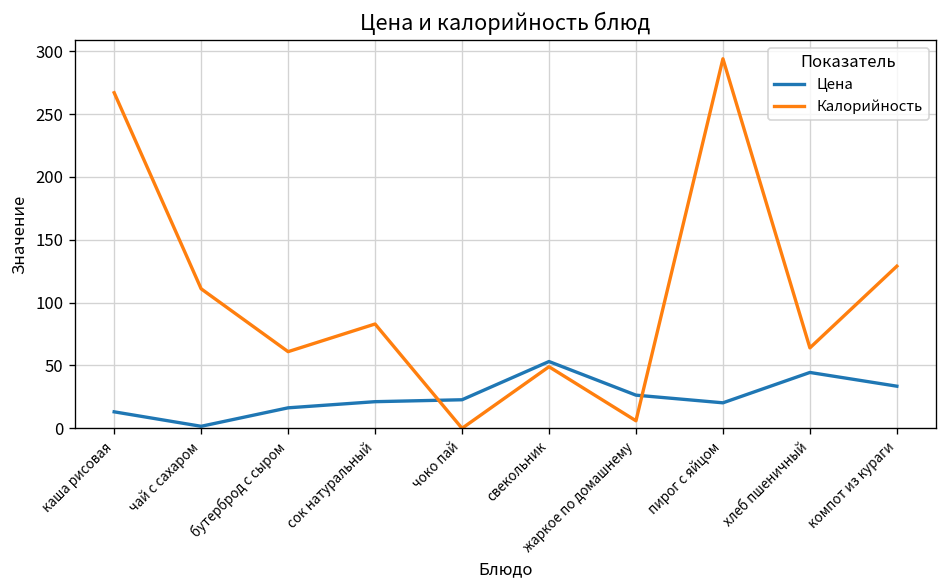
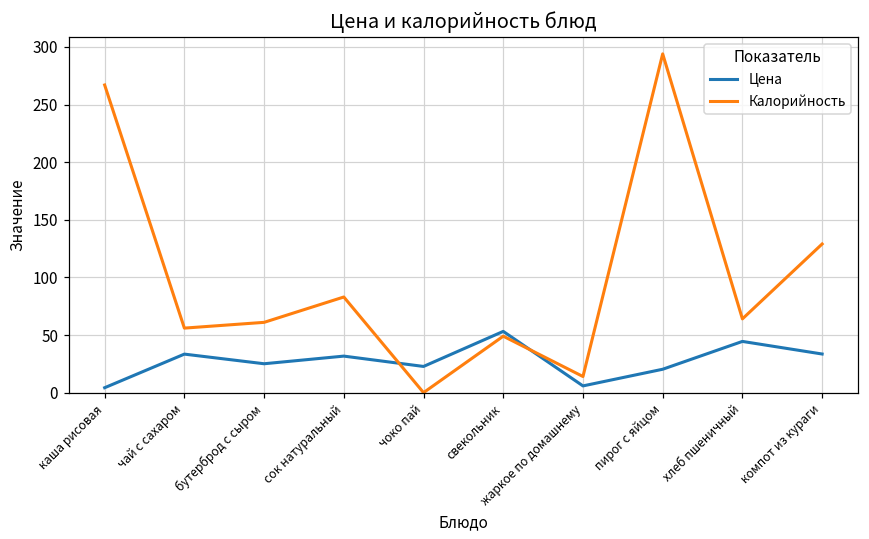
  {
    "Цена": {
-     "каша рисовая": 13,
-     "чай с сахаром": 2,
-     "бутерброд с сыром": 16,
-     "сок натуральный": 21,
+     "каша рисовая": 4,
+     "чай с сахаром": 33,
+     "бутерброд с сыром": 25,
+     "сок натуральный": 32,
      "чоко пай": 23,
      "свекольник": 53,
-     "жаркое по домашнему": 26,
+     "жаркое по домашнему": 6,
      "пирог с яйцом": 20,
      "хлеб пшеничный": 44,
      "компот из кураги": 34
    },
    "Калорийность": {
      "каша рисовая": 267,
-     "чай с сахаром": 111,
+     "чай с сахаром": 56,
      "бутерброд с сыром": 61,
      "сок натуральный": 83,
      "чоко пай": 0,
      "свекольник": 49,
-     "жаркое по домашнему": 6,
+     "жаркое по домашнему": 14,
      "пирог с яйцом": 294,
      "хлеб пшеничный": 64,
      "компот из кураги": 129
    }
  }
